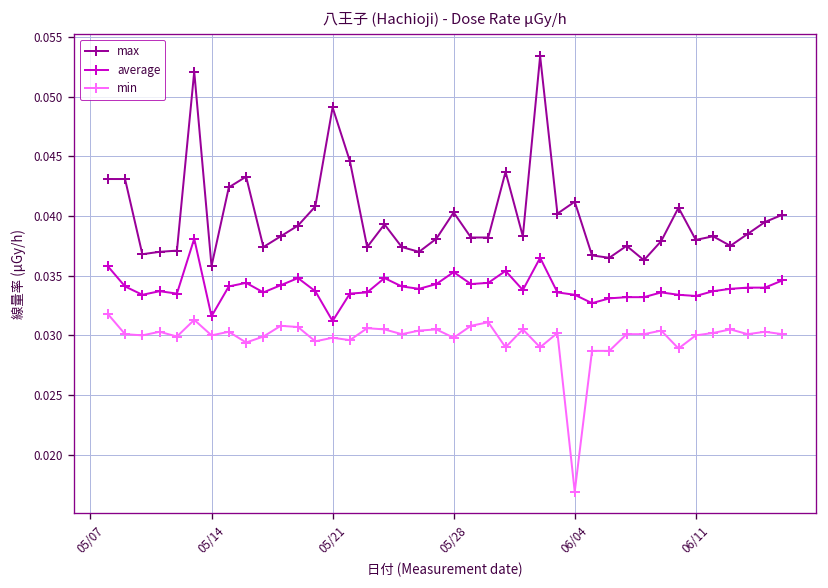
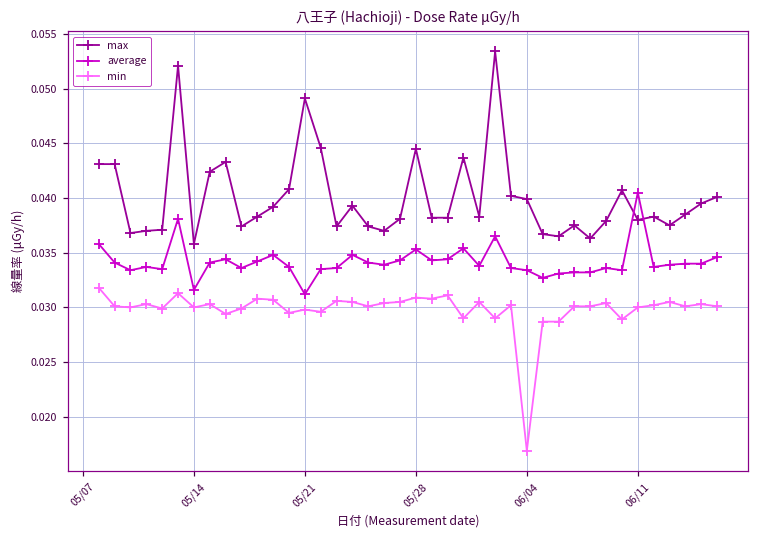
  {
    "max": {
      "05/14": 0.036,
      "05/21": 0.049,
-     "05/28": 0.040,
-     "06/04": 0.041,
+     "05/28": 0.045,
+     "06/04": 0.040,
      "06/11": 0.038
    },
    "average": {
      "05/14": 0.032,
      "05/21": 0.031,
      "05/28": 0.035,
      "06/04": 0.033,
-     "06/11": 0.033
+     "06/11": 0.041
    },
    "min": {
      "05/14": 0.030,
      "05/21": 0.030,
-     "05/28": 0.030,
+     "05/28": 0.031,
      "06/04": 0.017,
      "06/11": 0.030
    }
  }
